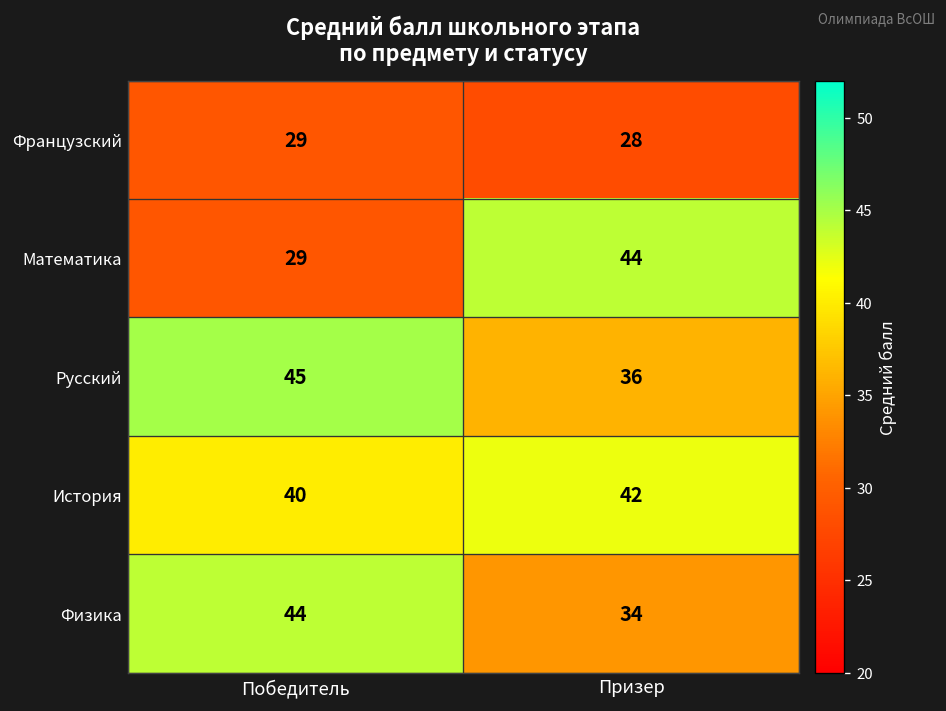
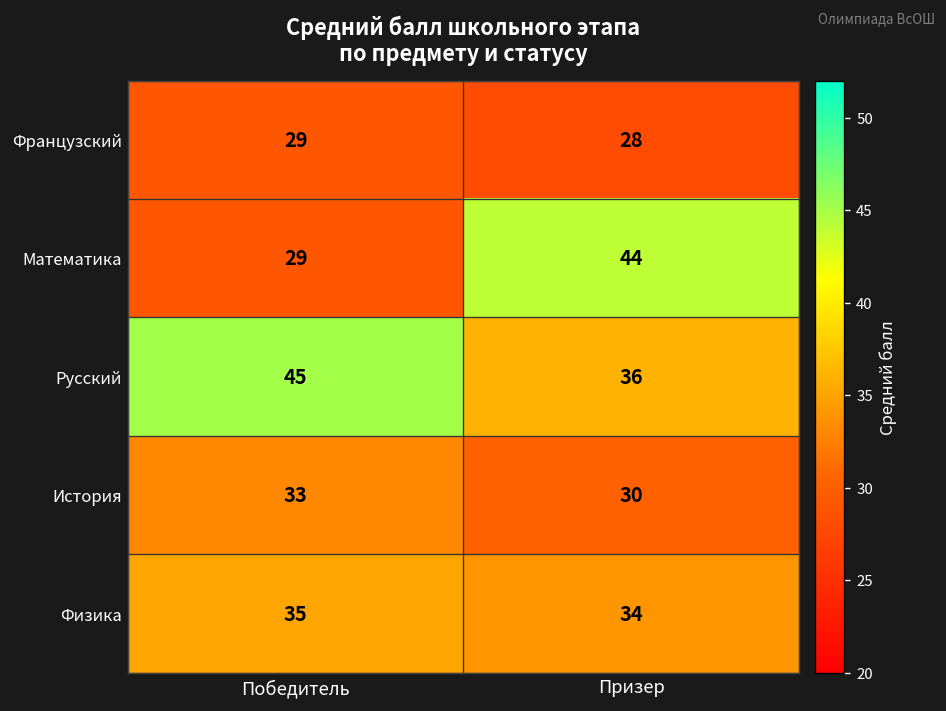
  {
    "Французский": {
      "Победитель": 29,
      "Призер": 28
    },
    "Математика": {
      "Победитель": 29,
      "Призер": 44
    },
    "Русский": {
      "Победитель": 45,
      "Призер": 36
    },
    "История": {
-     "Победитель": 40,
-     "Призер": 42
+     "Победитель": 33,
+     "Призер": 30
    },
    "Физика": {
-     "Победитель": 44,
+     "Победитель": 35,
      "Призер": 34
    }
  }
